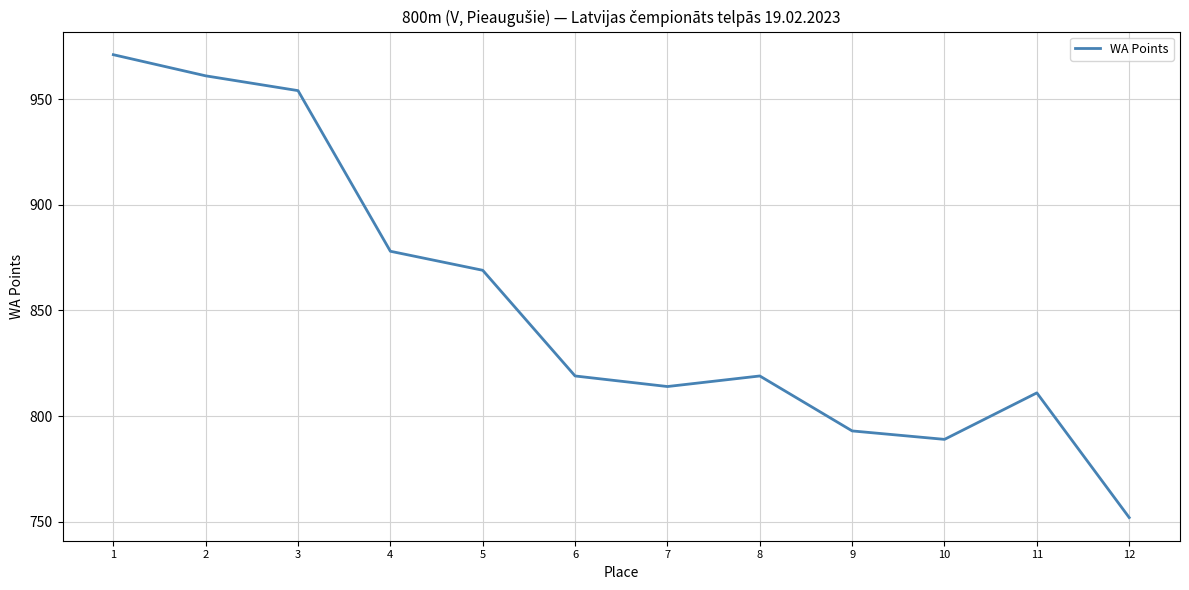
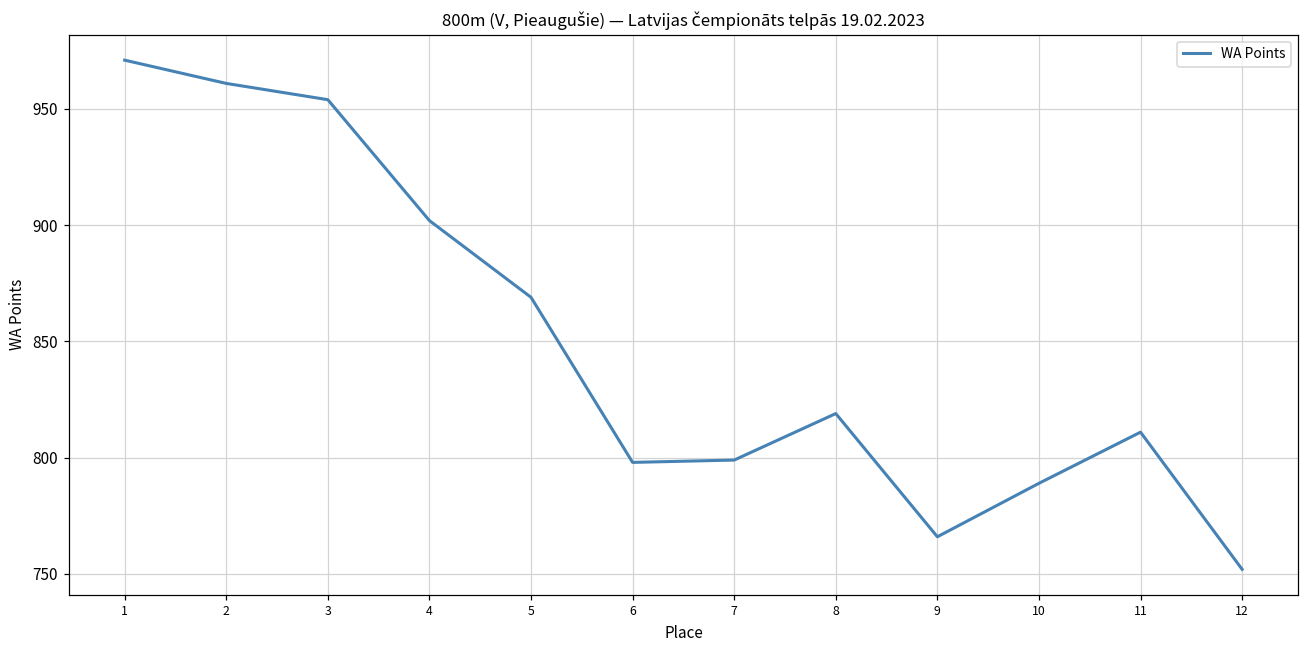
  {
    "1": 971,
    "2": 961,
    "3": 954,
-   "4": 878,
+   "4": 902,
    "5": 869,
-   "6": 819,
-   "7": 814,
+   "6": 798,
+   "7": 799,
    "8": 819,
-   "9": 793,
+   "9": 766,
    "10": 789,
    "11": 811,
    "12": 752
  }
